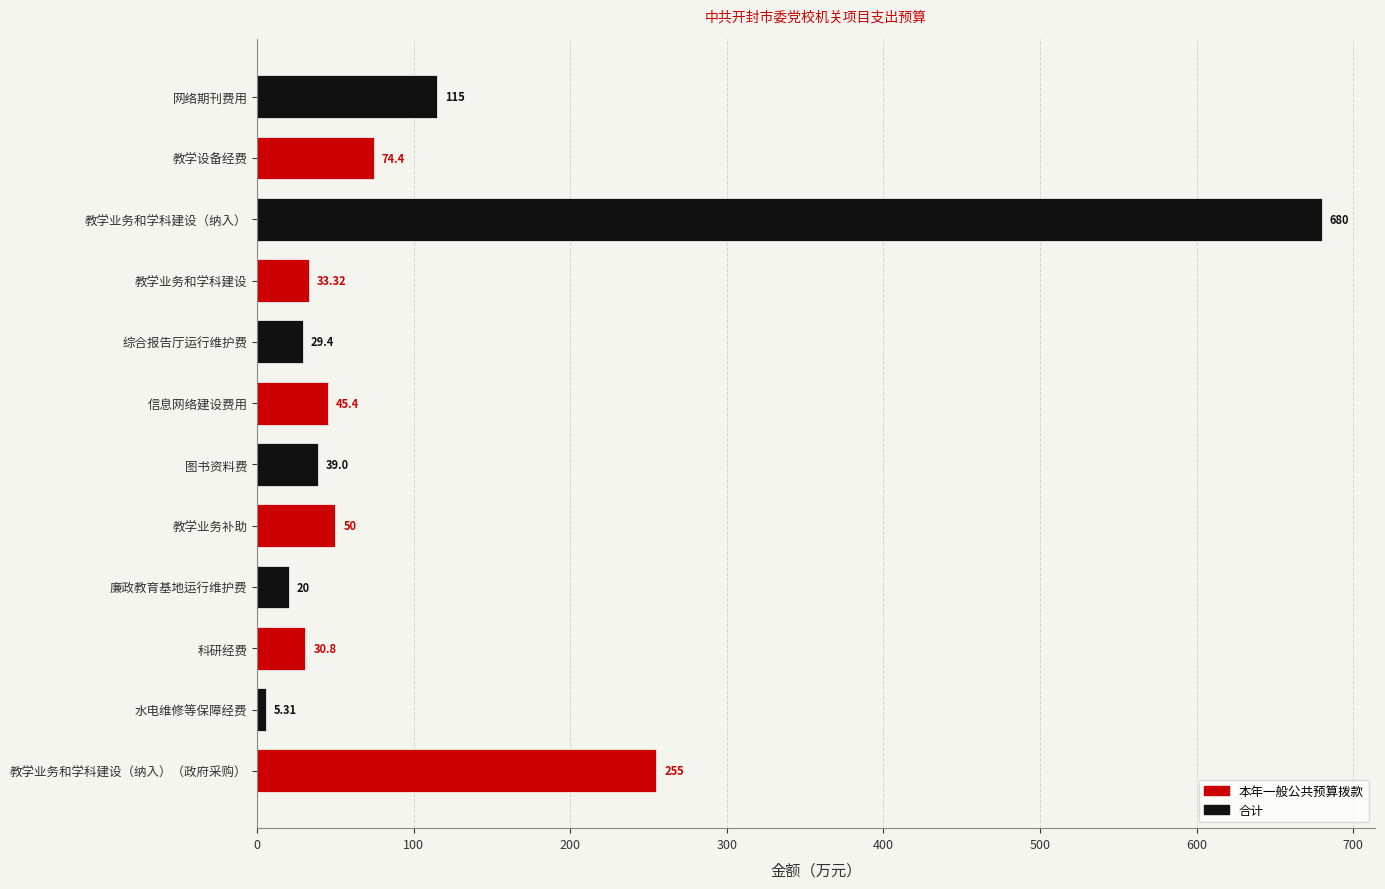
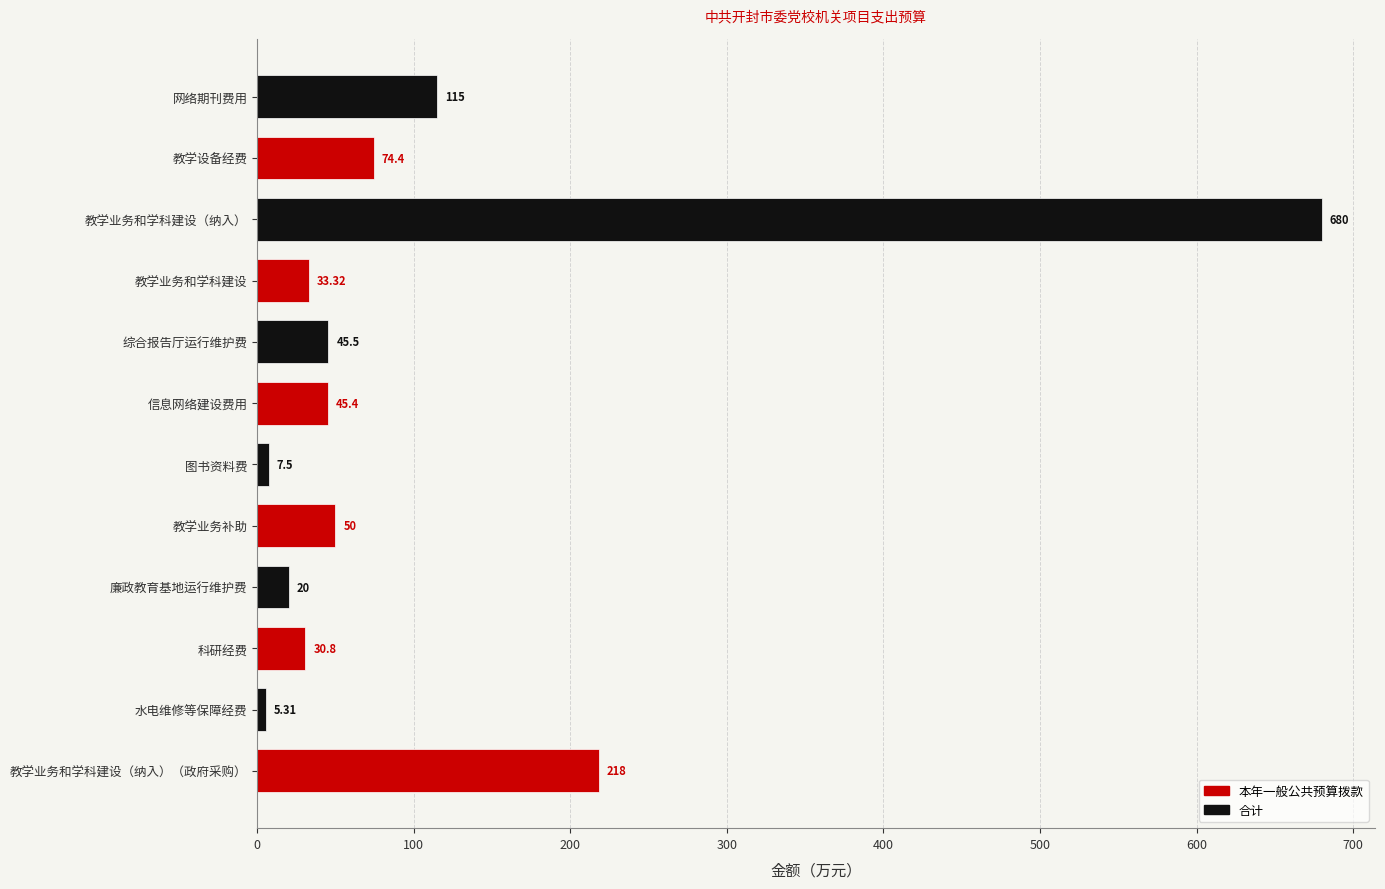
  {
    "网络期刊费用": 115,
    "教学设备经费": 74.4,
    "教学业务和学科建设（纳入）": 680,
    "教学业务和学科建设": 33.32,
-   "综合报告厅运行维护费": 29.4,
+   "综合报告厅运行维护费": 45.5,
    "信息网络建设费用": 45.4,
-   "图书资料费": 39.0,
+   "图书资料费": 7.5,
    "教学业务补助": 50,
    "廉政教育基地运行维护费": 20,
    "科研经费": 30.8,
    "水电维修等保障经费": 5.31,
-   "教学业务和学科建设（纳入）（政府采购）": 255
+   "教学业务和学科建设（纳入）（政府采购）": 218
  }
